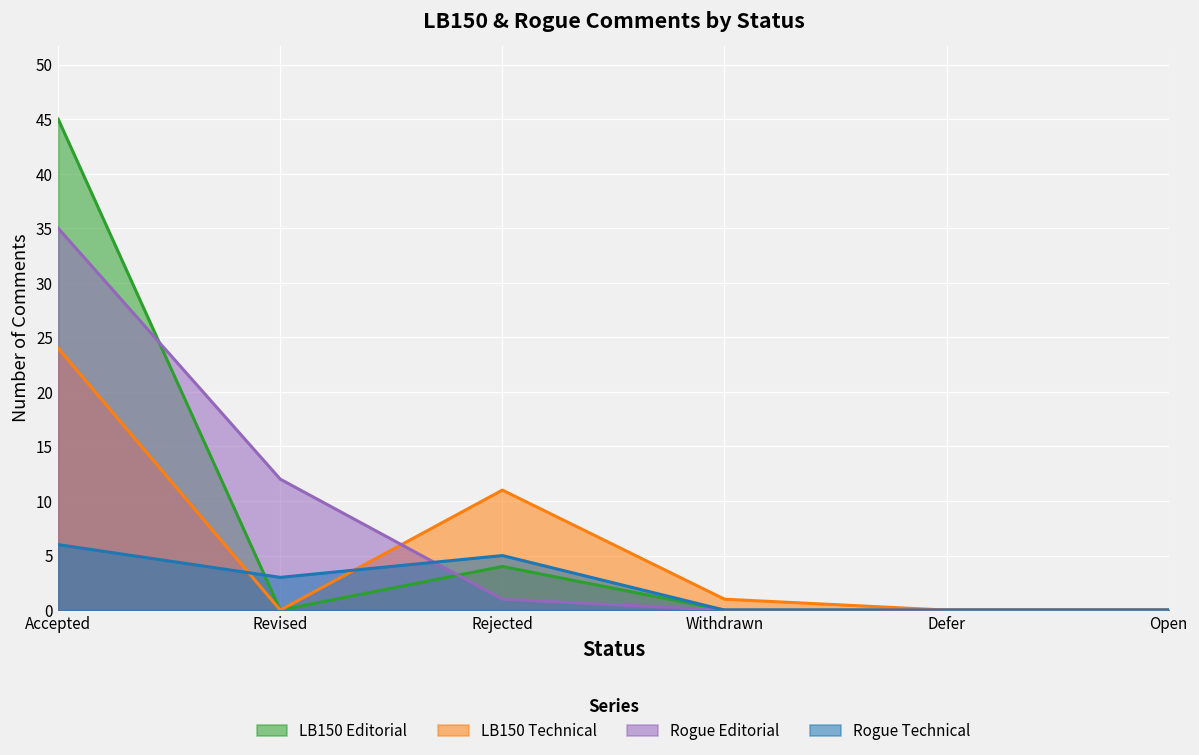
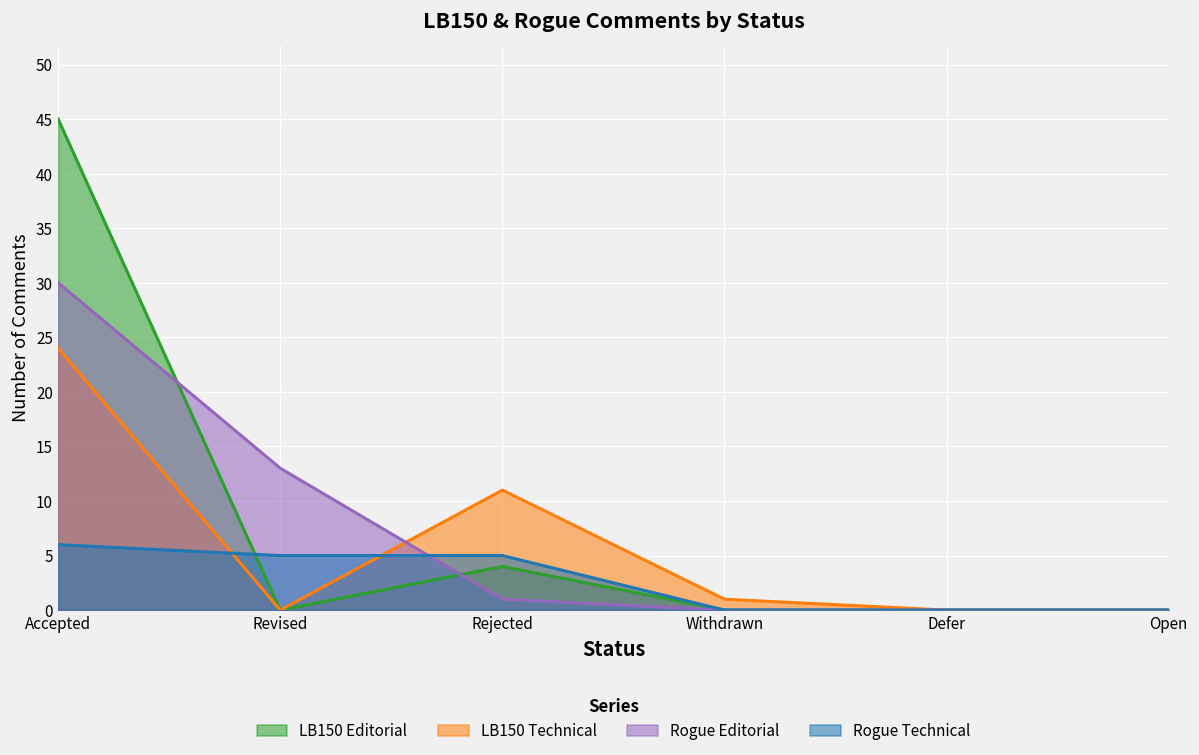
  {
    "LB150 Editorial": {
      "Accepted": 45,
      "Rejected": 4
    },
    "LB150 Technical": {
      "Accepted": 24,
      "Rejected": 11,
      "Withdrawn": 1
    },
    "Rogue Editorial": {
-     "Accepted": 35,
-     "Revised": 12,
+     "Accepted": 30,
+     "Revised": 13,
      "Rejected": 1
    },
    "Rogue Technical": {
      "Accepted": 6,
-     "Revised": 3,
+     "Revised": 5,
      "Rejected": 5
    }
  }
